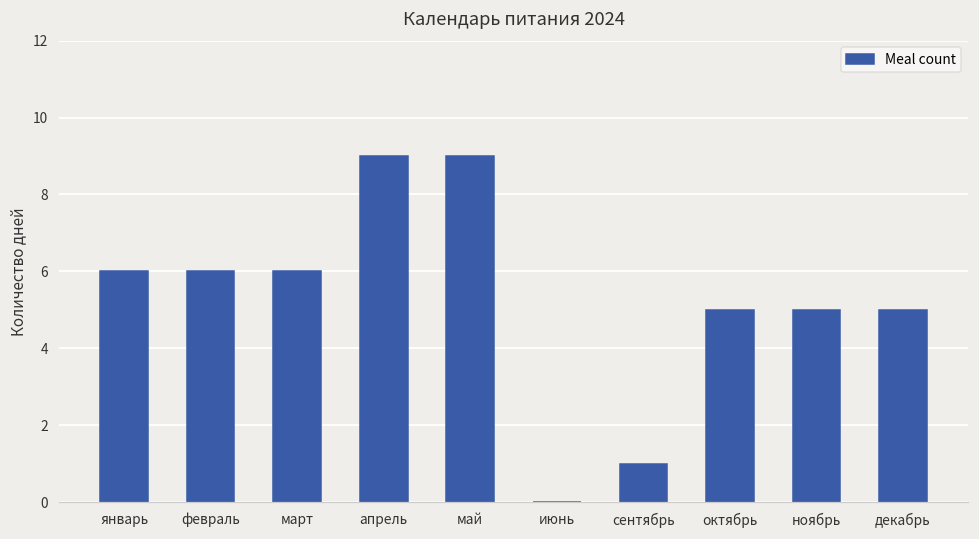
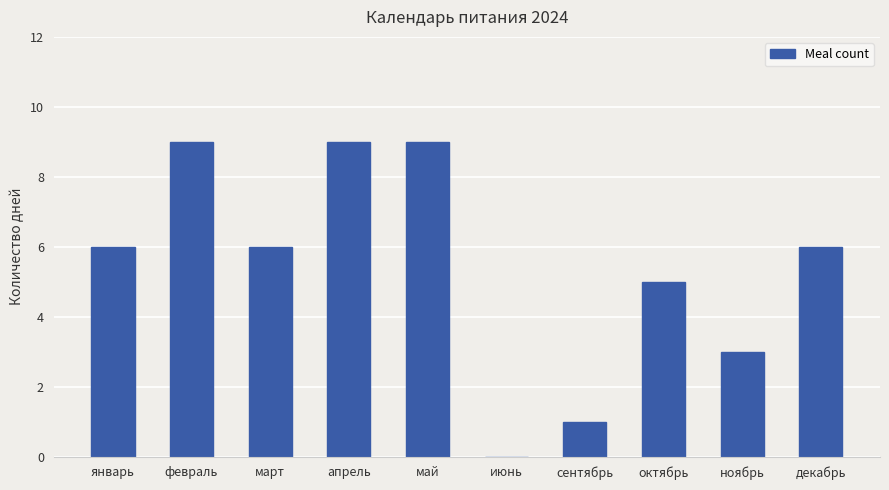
  {
    "январь": 6,
-   "февраль": 6,
+   "февраль": 9,
    "март": 6,
    "апрель": 9,
    "май": 9,
    "июнь": 0,
    "сентябрь": 1,
    "октябрь": 5,
-   "ноябрь": 5,
-   "декабрь": 5
+   "ноябрь": 3,
+   "декабрь": 6
  }
